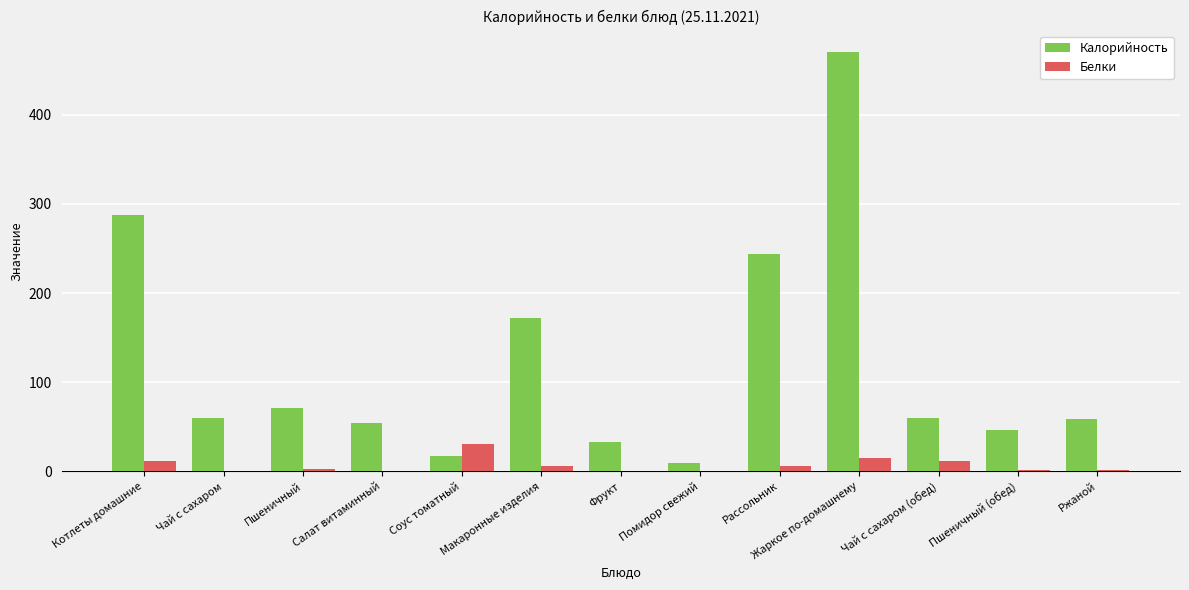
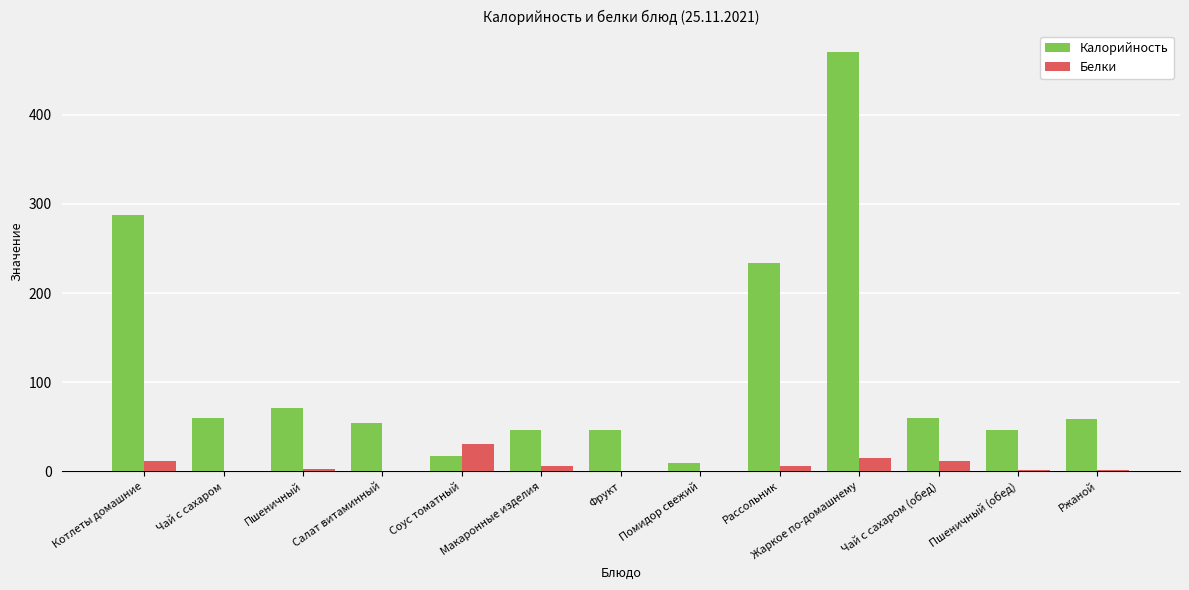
  {
    "Калорийность": {
      "Котлеты домашние": 290,
      "Чай с сахаром": 60,
      "Пшеничный": 70,
      "Салат витаминный": 50,
      "Соус томатный": 20,
-     "Макаронные изделия": 170,
-     "Фрукт": 30,
+     "Макаронные изделия": 50,
+     "Фрукт": 50,
      "Помидор свежий": 10,
-     "Рассольник": 240,
+     "Рассольник": 230,
      "Жаркое по-домашнему": 470,
      "Чай с сахаром (обед)": 60,
      "Пшеничный (обед)": 50,
      "Ржаной": 60
    },
    "Белки": {
      "Котлеты домашние": 10,
      "Соус томатный": 30,
      "Макаронные изделия": 10,
      "Рассольник": 10,
      "Жаркое по-домашнему": 20,
      "Чай с сахаром (обед)": 10
    }
  }
